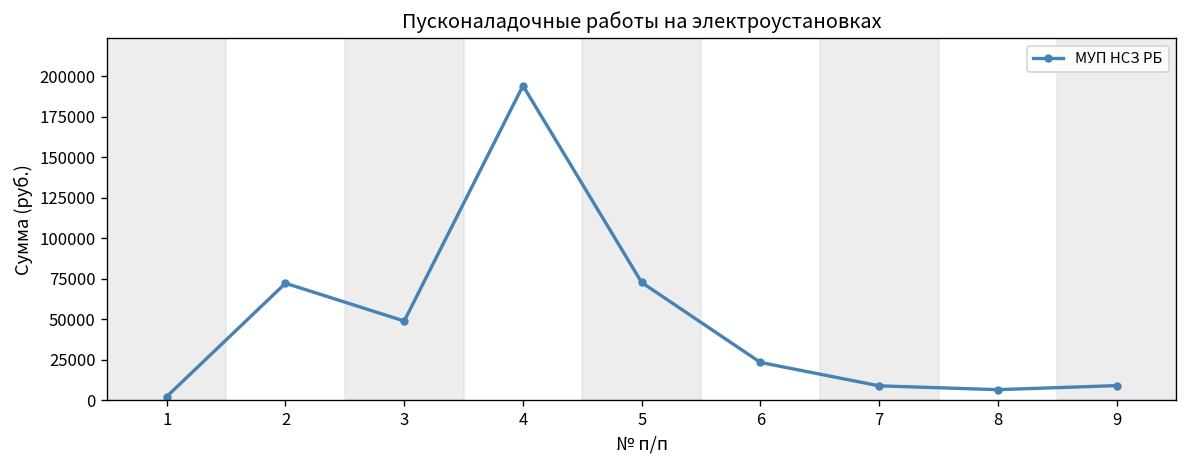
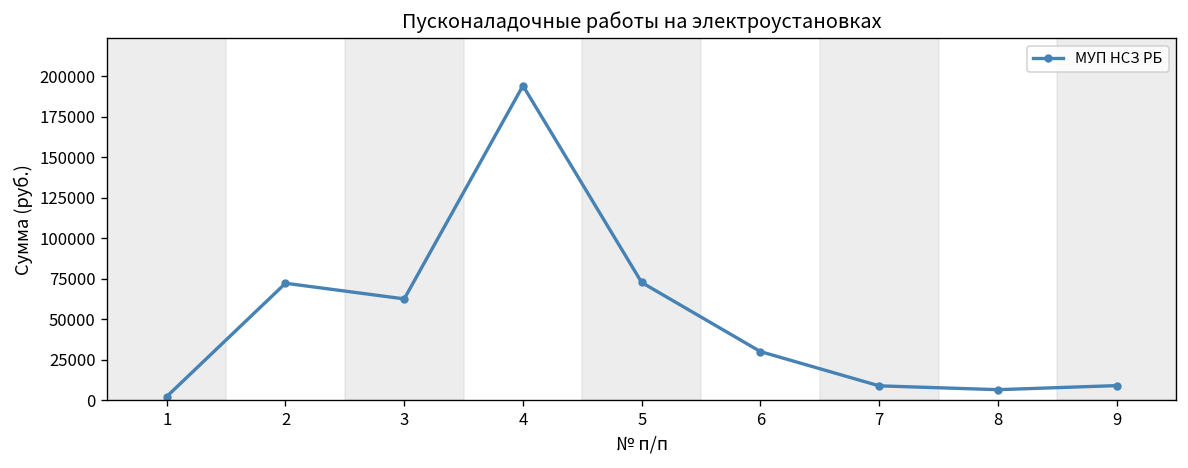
  {
    "1": 2000,
    "2": 72000,
-   "3": 49000,
+   "3": 63000,
    "4": 194000,
    "5": 73000,
-   "6": 23000,
+   "6": 30000,
    "7": 9000,
    "8": 7000,
    "9": 9000
  }
